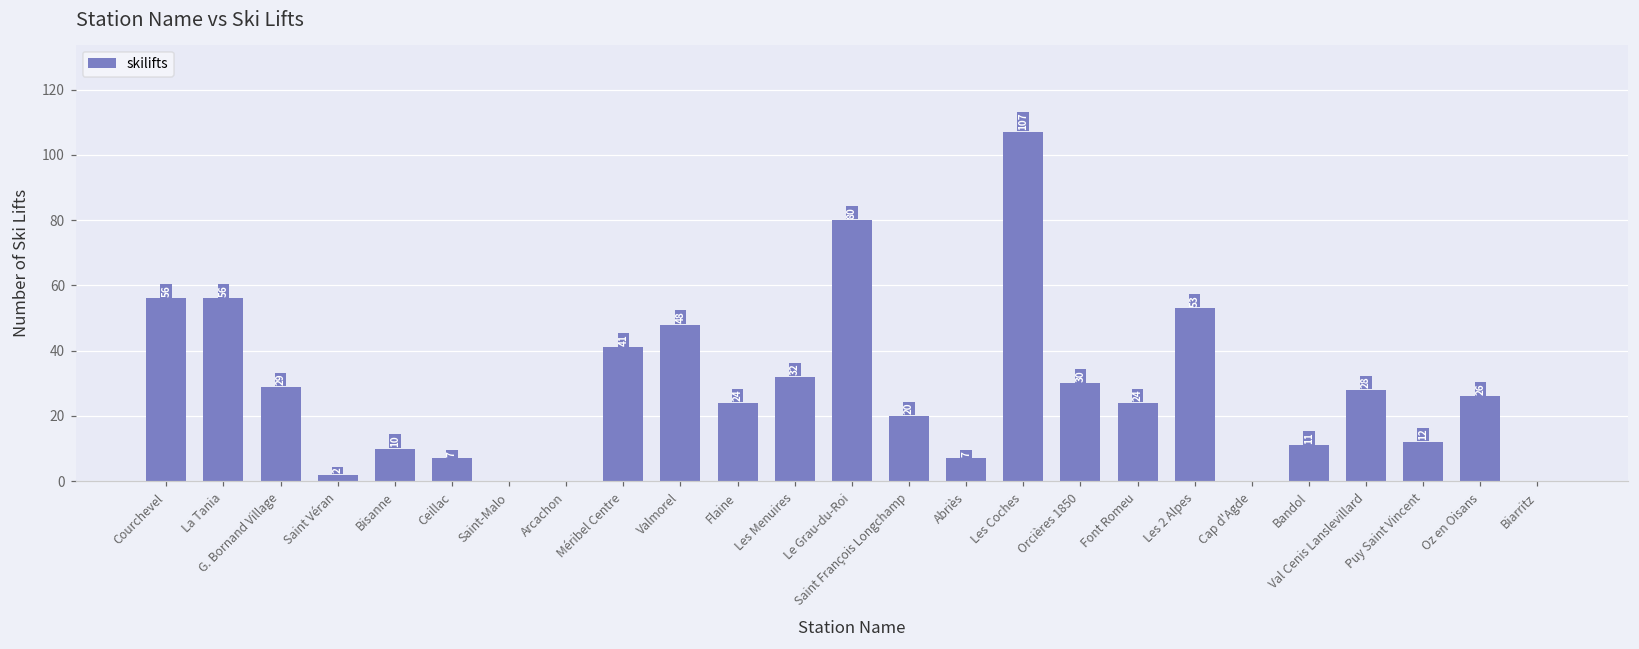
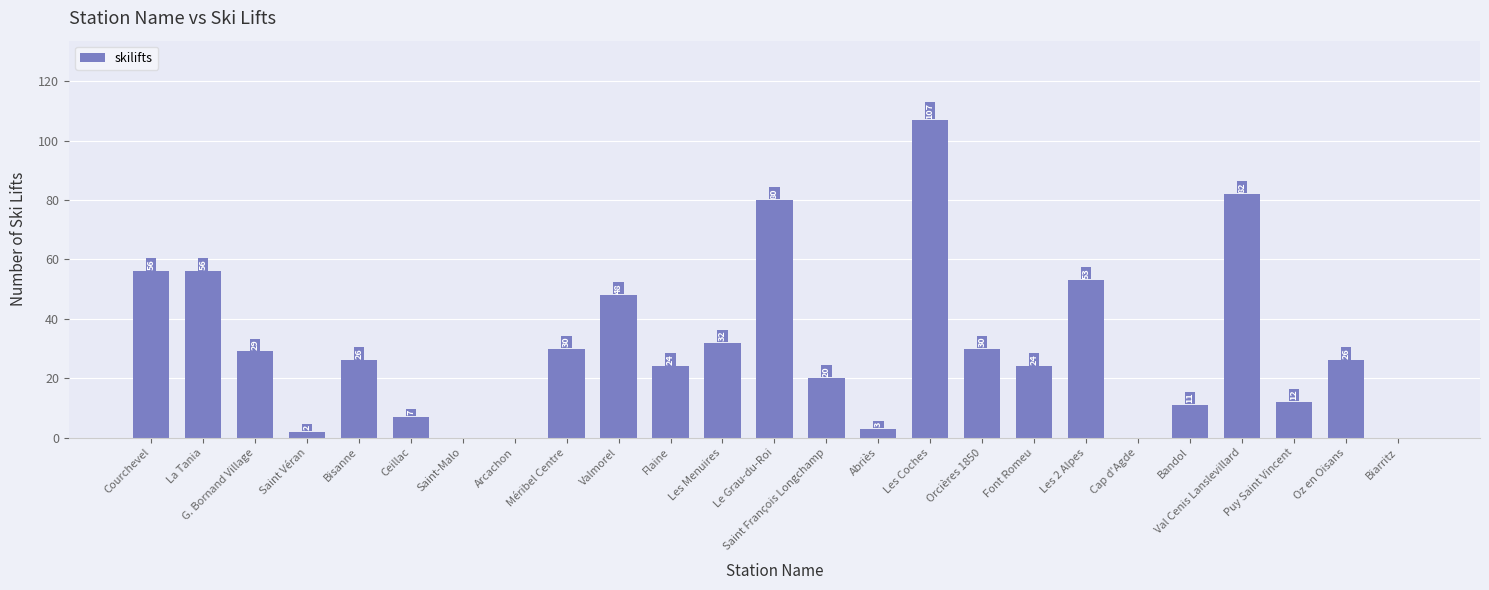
  {
-   "Bisanne": 10,
-   "Méribel Centre": 41,
-   "Abriès": 7,
-   "Val Cenis Lanslevillard": 28
+   "Bisanne": 26,
+   "Méribel Centre": 30,
+   "Abriès": 3,
+   "Val Cenis Lanslevillard": 82
  }
